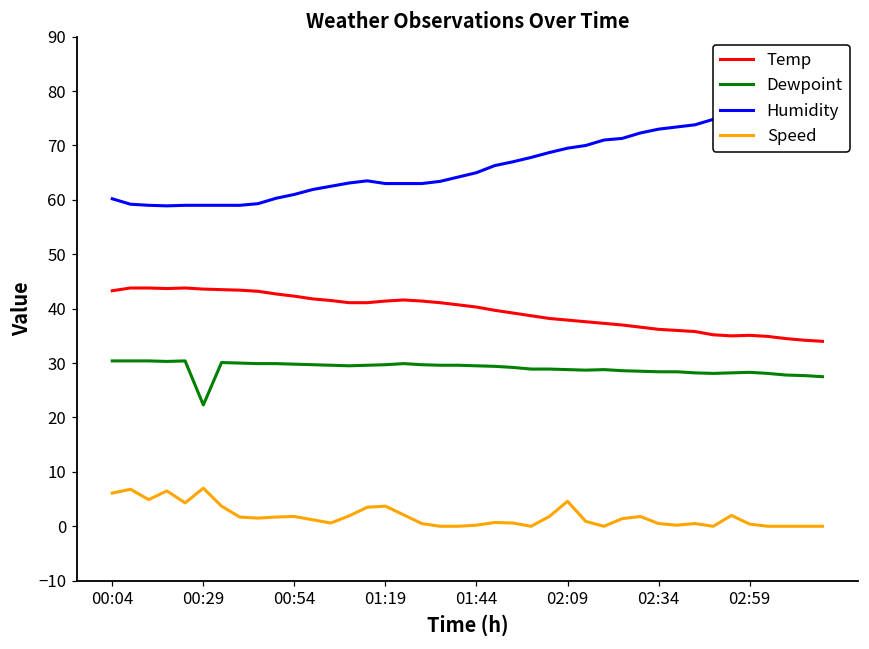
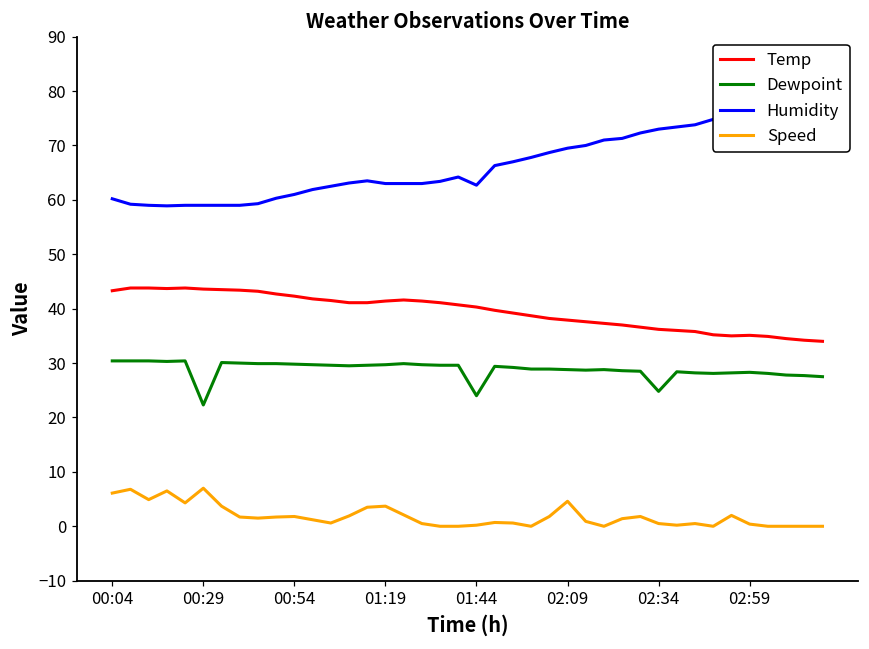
  {
    "Temp": {
      "00:04": 43,
      "00:29": 44,
      "00:54": 42,
      "01:19": 41,
      "01:44": 40,
      "02:09": 38,
      "02:34": 36,
      "02:59": 35
    },
    "Dewpoint": {
      "00:04": 30,
      "00:29": 22,
      "00:54": 30,
      "01:19": 30,
-     "01:44": 30,
+     "01:44": 24,
      "02:09": 29,
-     "02:34": 28,
+     "02:34": 25,
      "02:59": 28
    },
    "Humidity": {
      "00:04": 60,
      "00:29": 59,
      "00:54": 61,
      "01:19": 63,
-     "01:44": 65,
+     "01:44": 63,
      "02:09": 70,
      "02:34": 73
    },
    "Speed": {
      "00:04": 6,
      "00:29": 7,
      "00:54": 2,
      "01:19": 4,
      "01:44": 0,
      "02:09": 5,
      "02:34": 1,
      "02:59": 0
    }
  }
